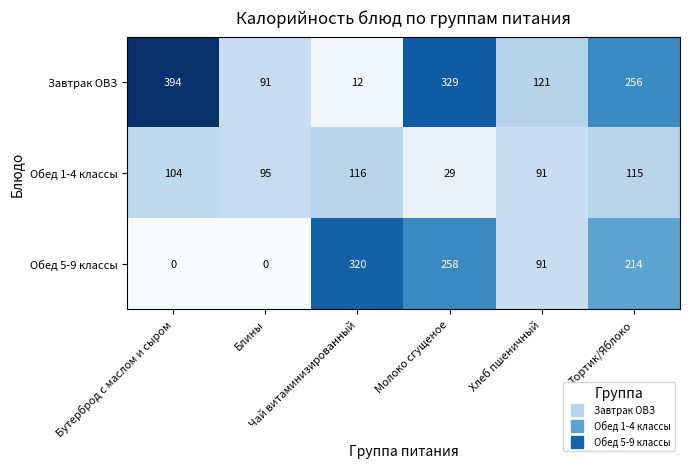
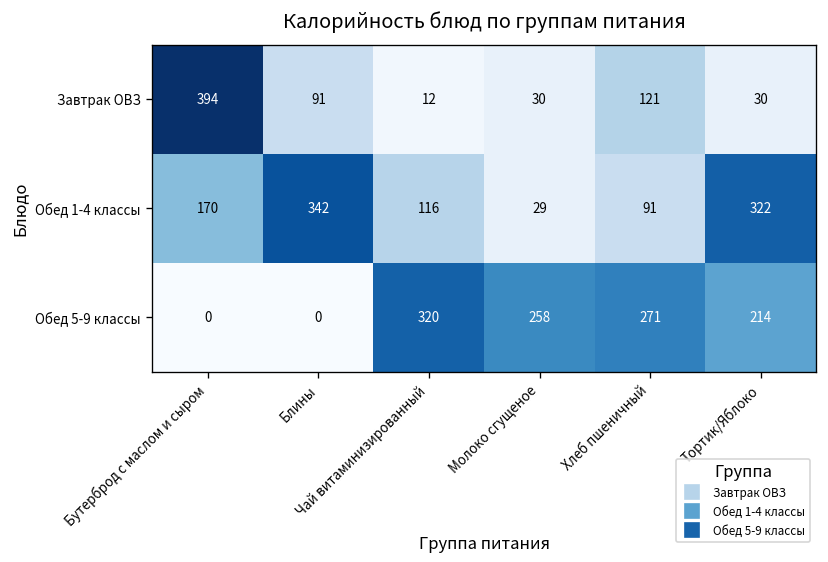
  {
    "Завтрак ОВЗ": {
      "Бутерброд с маслом и сыром": 394,
      "Блины": 91,
      "Чай витаминизированный": 12,
-     "Молоко сгущеное": 329,
+     "Молоко сгущеное": 30,
      "Хлеб пшеничный": 121,
-     "Тортик/Яблоко": 256
+     "Тортик/Яблоко": 30
    },
    "Обед 1-4 классы": {
-     "Бутерброд с маслом и сыром": 104,
-     "Блины": 95,
+     "Бутерброд с маслом и сыром": 170,
+     "Блины": 342,
      "Чай витаминизированный": 116,
      "Молоко сгущеное": 29,
      "Хлеб пшеничный": 91,
-     "Тортик/Яблоко": 115
+     "Тортик/Яблоко": 322
    },
    "Обед 5-9 классы": {
      "Бутерброд с маслом и сыром": 0,
      "Блины": 0,
      "Чай витаминизированный": 320,
      "Молоко сгущеное": 258,
-     "Хлеб пшеничный": 91,
+     "Хлеб пшеничный": 271,
      "Тортик/Яблоко": 214
    }
  }
